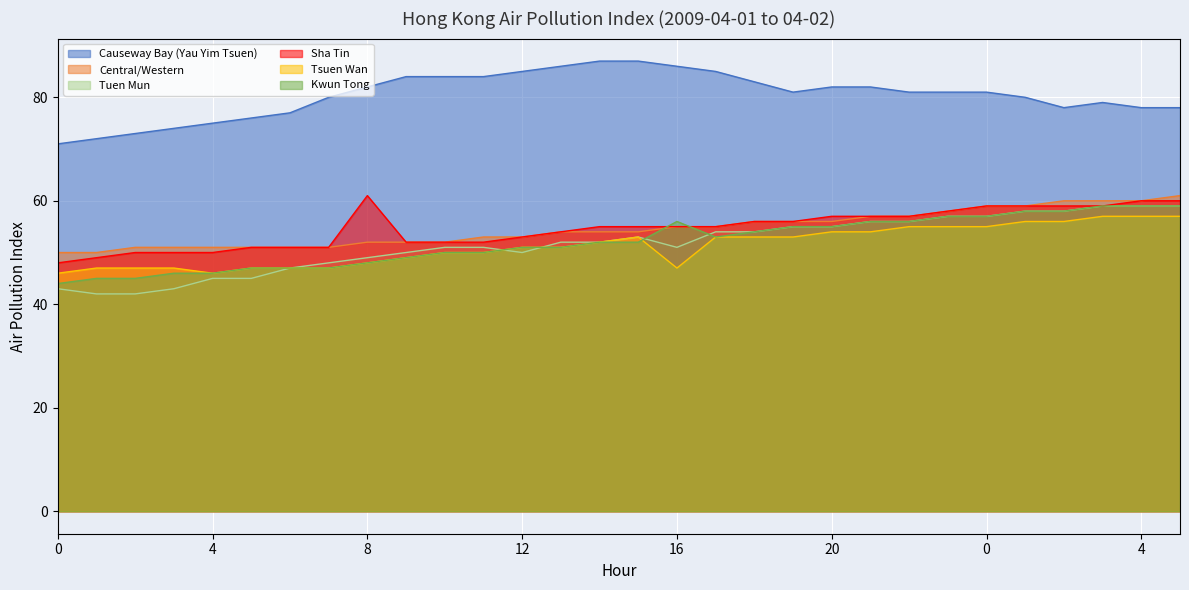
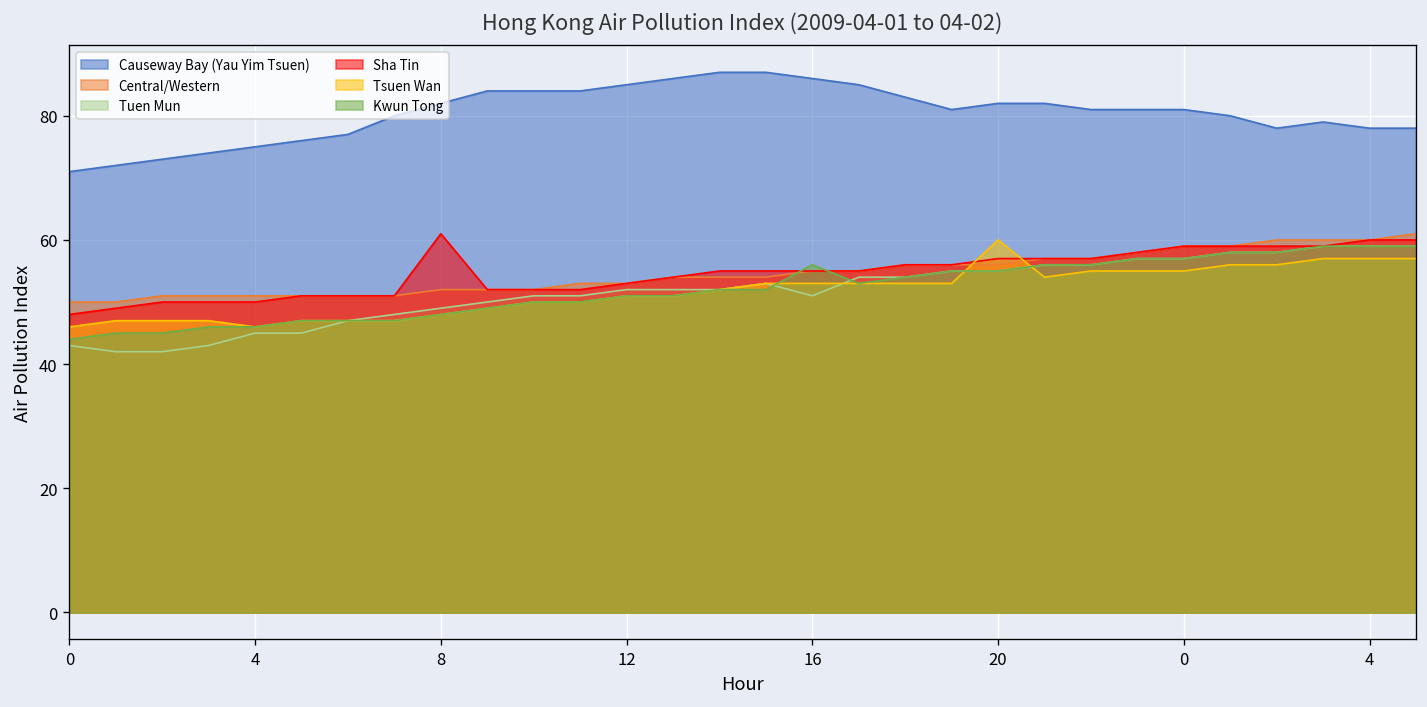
  {
    "Causeway Bay (Yau Yim Tsuen)": {
      "12": 85,
      "16": 86,
      "20": 82
    },
    "Central/Western": {
      "8": 52,
      "20": 56
    },
    "Tuen Mun": {
      "8": 49,
-     "12": 50,
+     "12": 52,
      "16": 51
    },
    "Sha Tin": {
      "8": 61,
      "20": 57
    },
    "Tsuen Wan": {
-     "16": 47,
-     "20": 54
+     "16": 53,
+     "20": 60
    },
    "Kwun Tong": {
      "16": 56
    }
  }
